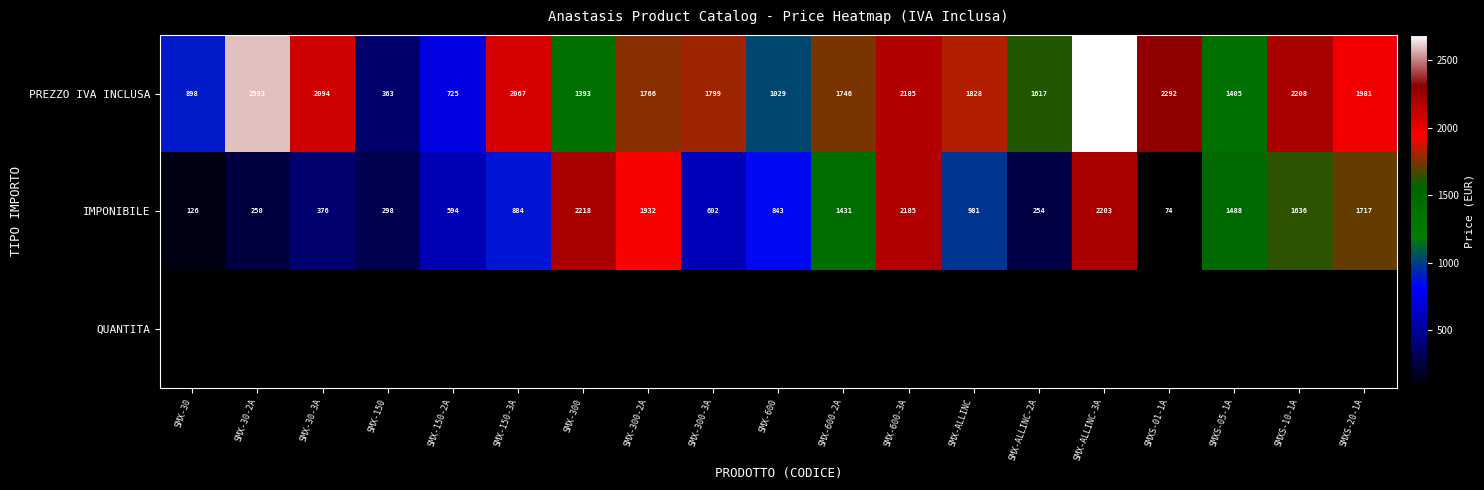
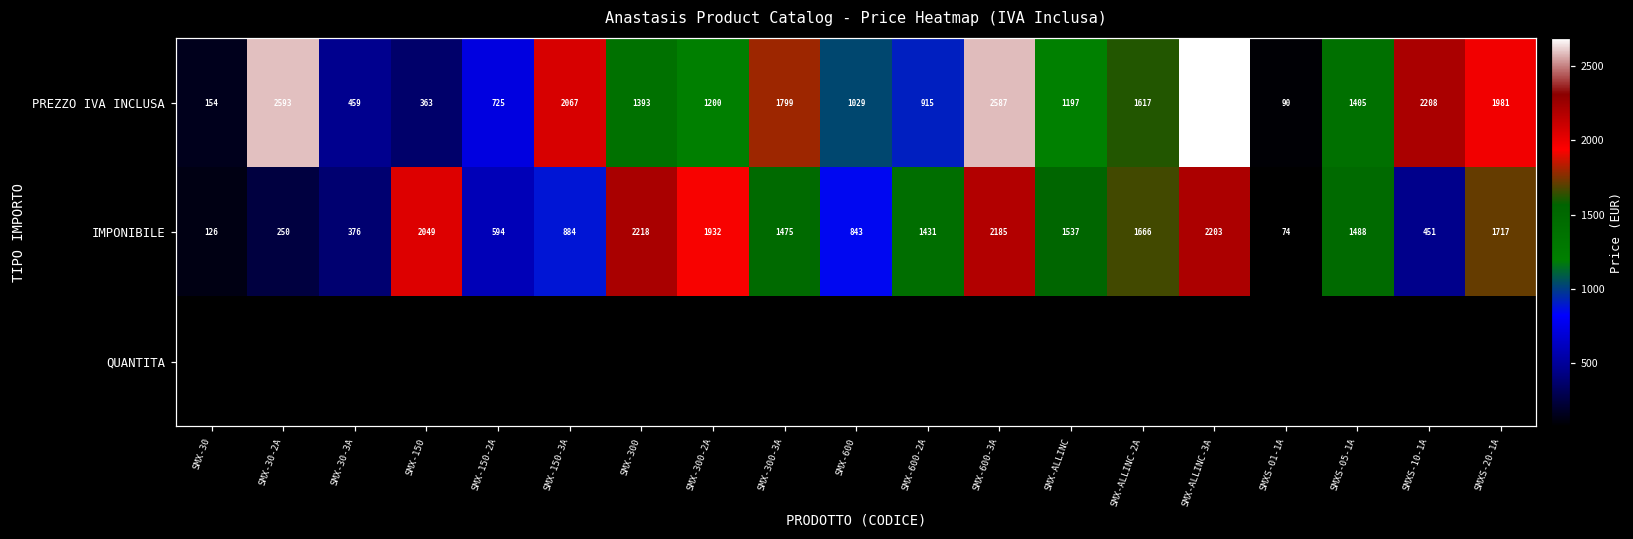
  {
    "PREZZO IVA INCLUSA": {
-     "SMX-30": 898,
+     "SMX-30": 154,
      "SMX-30-2A": 2593,
-     "SMX-30-3A": 2094,
+     "SMX-30-3A": 459,
      "SMX-150": 363,
      "SMX-150-2A": 725,
      "SMX-150-3A": 2067,
      "SMX-300": 1393,
-     "SMX-300-2A": 1766,
+     "SMX-300-2A": 1200,
      "SMX-300-3A": 1799,
      "SMX-600": 1029,
-     "SMX-600-2A": 1746,
-     "SMX-600-3A": 2185,
-     "SMX-ALLINC": 1828,
+     "SMX-600-2A": 915,
+     "SMX-600-3A": 2587,
+     "SMX-ALLINC": 1197,
      "SMX-ALLINC-2A": 1617,
-     "SMXS-01-1A": 2292,
+     "SMXS-01-1A": 90,
      "SMXS-05-1A": 1405,
      "SMXS-10-1A": 2208,
      "SMXS-20-1A": 1981
    },
    "IMPONIBILE": {
      "SMX-30": 126,
      "SMX-30-2A": 250,
      "SMX-30-3A": 376,
-     "SMX-150": 298,
+     "SMX-150": 2049,
      "SMX-150-2A": 594,
      "SMX-150-3A": 884,
      "SMX-300": 2218,
      "SMX-300-2A": 1932,
-     "SMX-300-3A": 602,
+     "SMX-300-3A": 1475,
      "SMX-600": 843,
      "SMX-600-2A": 1431,
      "SMX-600-3A": 2185,
-     "SMX-ALLINC": 981,
-     "SMX-ALLINC-2A": 254,
+     "SMX-ALLINC": 1537,
+     "SMX-ALLINC-2A": 1666,
      "SMX-ALLINC-3A": 2203,
      "SMXS-01-1A": 74,
      "SMXS-05-1A": 1488,
-     "SMXS-10-1A": 1636,
+     "SMXS-10-1A": 451,
      "SMXS-20-1A": 1717
    }
  }
